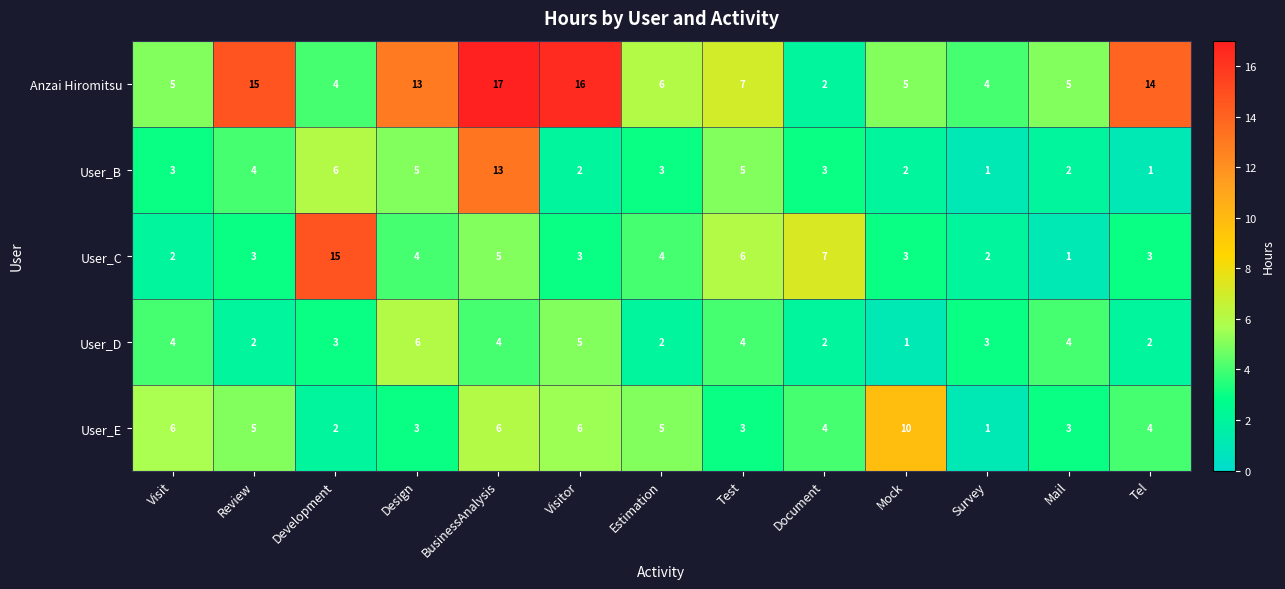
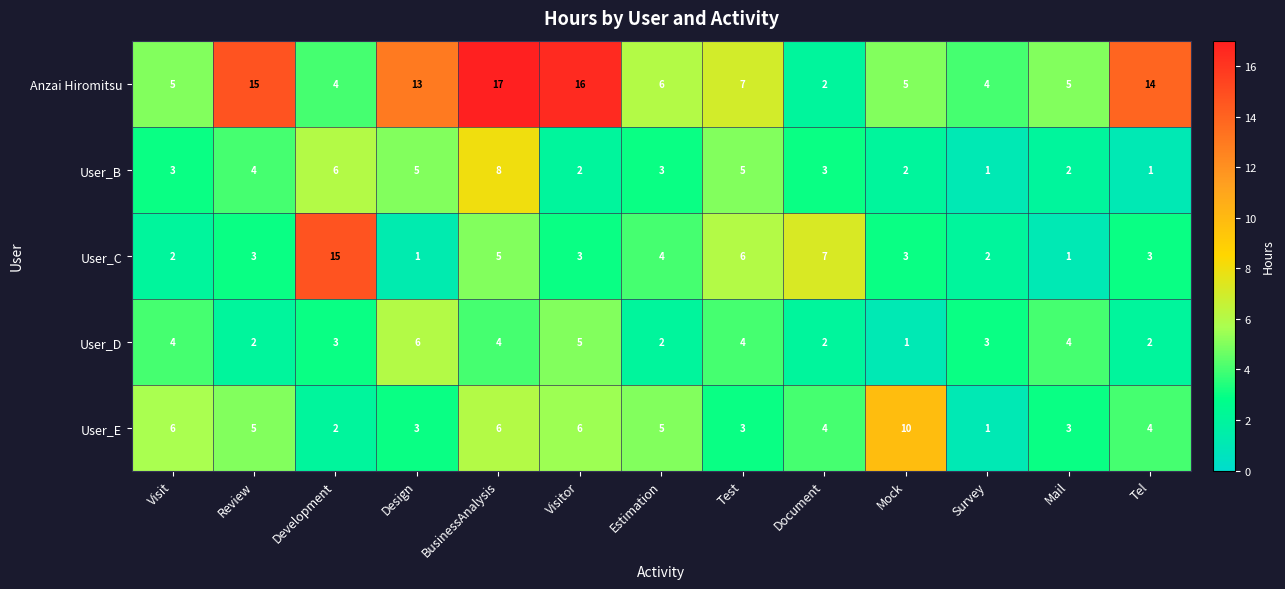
  {
    "Anzai Hiromitsu": {
      "Visit": 5,
      "Review": 15,
      "Development": 4,
      "Design": 13,
      "BusinessAnalysis": 17,
      "Visitor": 16,
      "Estimation": 6,
      "Test": 7,
      "Document": 2,
      "Mock": 5,
      "Survey": 4,
      "Mail": 5,
      "Tel": 14
    },
    "User_B": {
      "Visit": 3,
      "Review": 4,
      "Development": 6,
      "Design": 5,
-     "BusinessAnalysis": 13,
+     "BusinessAnalysis": 8,
      "Visitor": 2,
      "Estimation": 3,
      "Test": 5,
      "Document": 3,
      "Mock": 2,
      "Survey": 1,
      "Mail": 2,
      "Tel": 1
    },
    "User_C": {
      "Visit": 2,
      "Review": 3,
      "Development": 15,
-     "Design": 4,
+     "Design": 1,
      "BusinessAnalysis": 5,
      "Visitor": 3,
      "Estimation": 4,
      "Test": 6,
      "Document": 7,
      "Mock": 3,
      "Survey": 2,
      "Mail": 1,
      "Tel": 3
    },
    "User_D": {
      "Visit": 4,
      "Review": 2,
      "Development": 3,
      "Design": 6,
      "BusinessAnalysis": 4,
      "Visitor": 5,
      "Estimation": 2,
      "Test": 4,
      "Document": 2,
      "Mock": 1,
      "Survey": 3,
      "Mail": 4,
      "Tel": 2
    },
    "User_E": {
      "Visit": 6,
      "Review": 5,
      "Development": 2,
      "Design": 3,
      "BusinessAnalysis": 6,
      "Visitor": 6,
      "Estimation": 5,
      "Test": 3,
      "Document": 4,
      "Mock": 10,
      "Survey": 1,
      "Mail": 3,
      "Tel": 4
    }
  }
